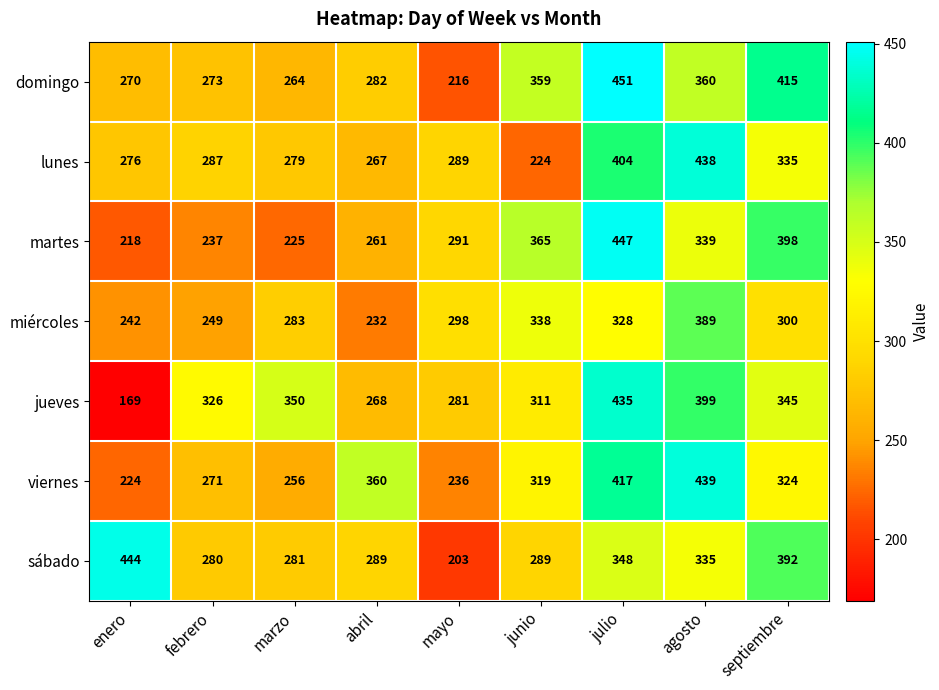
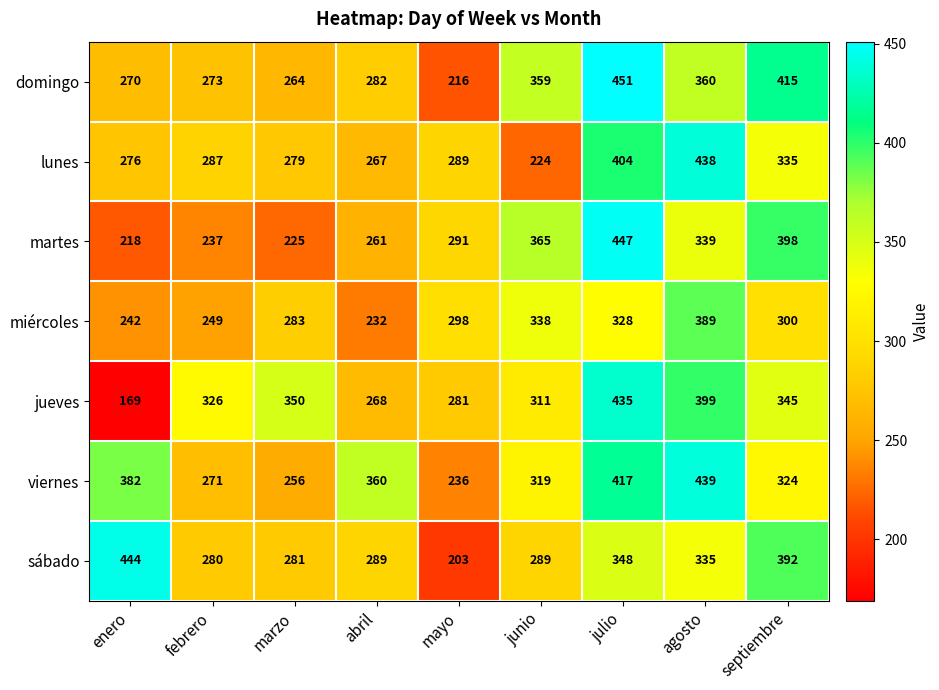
  {
    "domingo": {
      "enero": 270,
      "febrero": 273,
      "marzo": 264,
      "abril": 282,
      "mayo": 216,
      "junio": 359,
      "julio": 451,
      "agosto": 360,
      "septiembre": 415
    },
    "lunes": {
      "enero": 276,
      "febrero": 287,
      "marzo": 279,
      "abril": 267,
      "mayo": 289,
      "junio": 224,
      "julio": 404,
      "agosto": 438,
      "septiembre": 335
    },
    "martes": {
      "enero": 218,
      "febrero": 237,
      "marzo": 225,
      "abril": 261,
      "mayo": 291,
      "junio": 365,
      "julio": 447,
      "agosto": 339,
      "septiembre": 398
    },
    "miércoles": {
      "enero": 242,
      "febrero": 249,
      "marzo": 283,
      "abril": 232,
      "mayo": 298,
      "junio": 338,
      "julio": 328,
      "agosto": 389,
      "septiembre": 300
    },
    "jueves": {
      "enero": 169,
      "febrero": 326,
      "marzo": 350,
      "abril": 268,
      "mayo": 281,
      "junio": 311,
      "julio": 435,
      "agosto": 399,
      "septiembre": 345
    },
    "viernes": {
-     "enero": 224,
+     "enero": 382,
      "febrero": 271,
      "marzo": 256,
      "abril": 360,
      "mayo": 236,
      "junio": 319,
      "julio": 417,
      "agosto": 439,
      "septiembre": 324
    },
    "sábado": {
      "enero": 444,
      "febrero": 280,
      "marzo": 281,
      "abril": 289,
      "mayo": 203,
      "junio": 289,
      "julio": 348,
      "agosto": 335,
      "septiembre": 392
    }
  }
